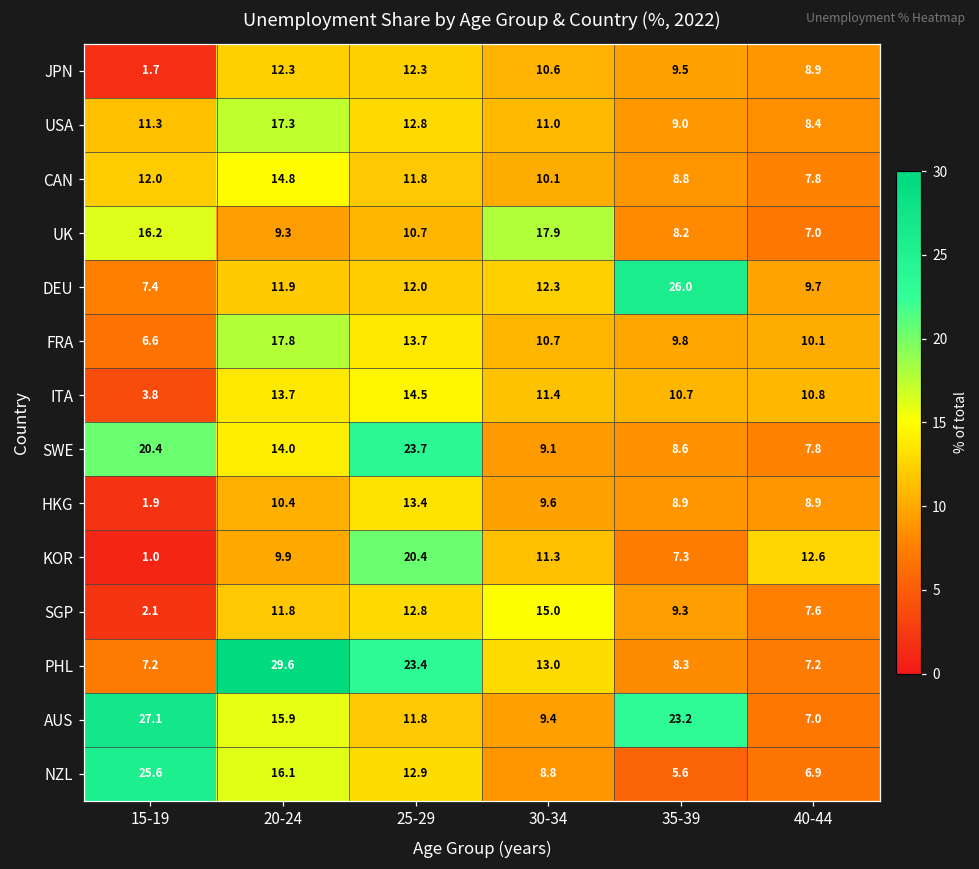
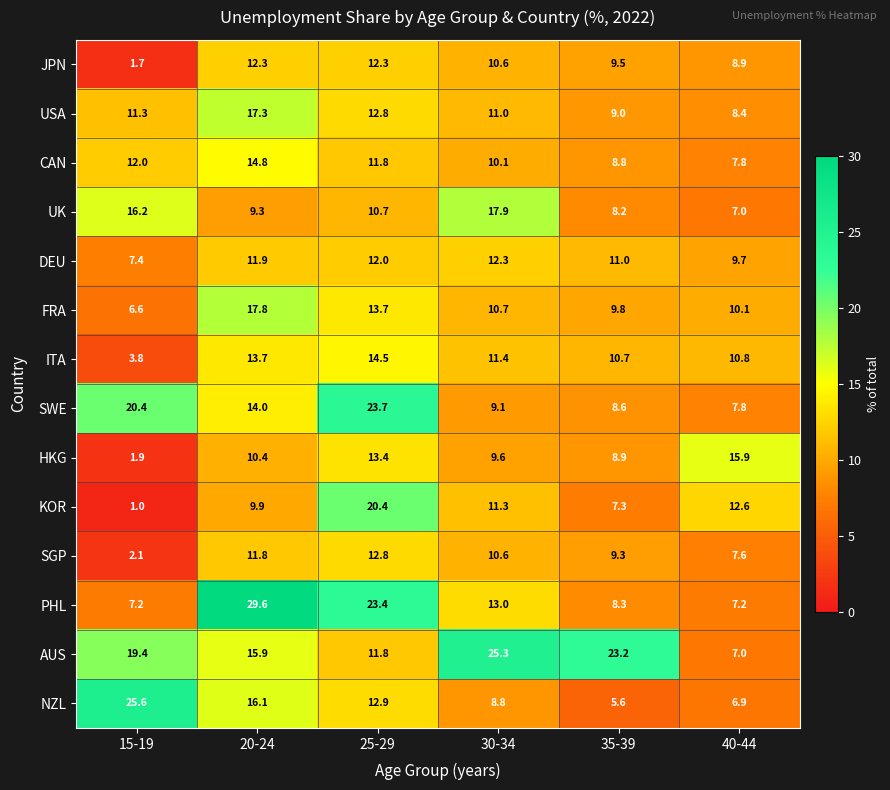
  {
    "JPN": {
      "15-19": 1.7,
      "20-24": 12.3,
      "25-29": 12.3,
      "30-34": 10.6,
      "35-39": 9.5,
      "40-44": 8.9
    },
    "USA": {
      "15-19": 11.3,
      "20-24": 17.3,
      "25-29": 12.8,
      "30-34": 11.0,
      "35-39": 9.0,
      "40-44": 8.4
    },
    "CAN": {
      "15-19": 12.0,
      "20-24": 14.8,
      "25-29": 11.8,
      "30-34": 10.1,
      "35-39": 8.8,
      "40-44": 7.8
    },
    "UK": {
      "15-19": 16.2,
      "20-24": 9.3,
      "25-29": 10.7,
      "30-34": 17.9,
      "35-39": 8.2,
      "40-44": 7.0
    },
    "DEU": {
      "15-19": 7.4,
      "20-24": 11.9,
      "25-29": 12.0,
      "30-34": 12.3,
-     "35-39": 26.0,
+     "35-39": 11.0,
      "40-44": 9.7
    },
    "FRA": {
      "15-19": 6.6,
      "20-24": 17.8,
      "25-29": 13.7,
      "30-34": 10.7,
      "35-39": 9.8,
      "40-44": 10.1
    },
    "ITA": {
      "15-19": 3.8,
      "20-24": 13.7,
      "25-29": 14.5,
      "30-34": 11.4,
      "35-39": 10.7,
      "40-44": 10.8
    },
    "SWE": {
      "15-19": 20.4,
      "20-24": 14.0,
      "25-29": 23.7,
      "30-34": 9.1,
      "35-39": 8.6,
      "40-44": 7.8
    },
    "HKG": {
      "15-19": 1.9,
      "20-24": 10.4,
      "25-29": 13.4,
      "30-34": 9.6,
      "35-39": 8.9,
-     "40-44": 8.9
+     "40-44": 15.9
    },
    "KOR": {
      "15-19": 1.0,
      "20-24": 9.9,
      "25-29": 20.4,
      "30-34": 11.3,
      "35-39": 7.3,
      "40-44": 12.6
    },
    "SGP": {
      "15-19": 2.1,
      "20-24": 11.8,
      "25-29": 12.8,
-     "30-34": 15.0,
+     "30-34": 10.6,
      "35-39": 9.3,
      "40-44": 7.6
    },
    "PHL": {
      "15-19": 7.2,
      "20-24": 29.6,
      "25-29": 23.4,
      "30-34": 13.0,
      "35-39": 8.3,
      "40-44": 7.2
    },
    "AUS": {
-     "15-19": 27.1,
+     "15-19": 19.4,
      "20-24": 15.9,
      "25-29": 11.8,
-     "30-34": 9.4,
+     "30-34": 25.3,
      "35-39": 23.2,
      "40-44": 7.0
    },
    "NZL": {
      "15-19": 25.6,
      "20-24": 16.1,
      "25-29": 12.9,
      "30-34": 8.8,
      "35-39": 5.6,
      "40-44": 6.9
    }
  }
